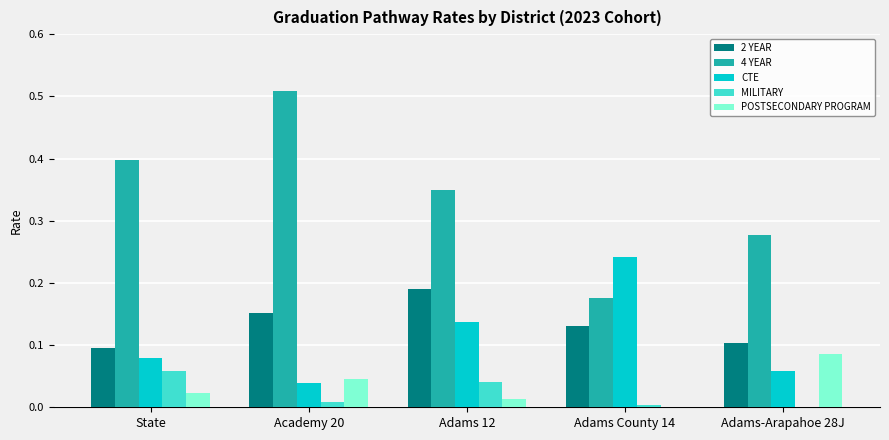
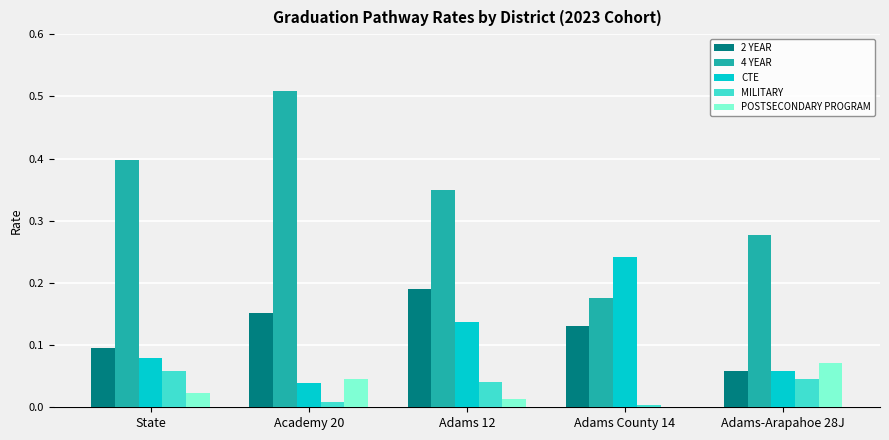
  {
    "2 YEAR": {
      "State": 0.10,
      "Academy 20": 0.15,
      "Adams 12": 0.19,
      "Adams County 14": 0.13,
-     "Adams-Arapahoe 28J": 0.10
+     "Adams-Arapahoe 28J": 0.06
    },
    "MILITARY": {
      "State": 0.06,
      "Academy 20": 0.01,
      "Adams 12": 0.04,
-     "Adams-Arapahoe 28J": 0.00
+     "Adams-Arapahoe 28J": 0.05
    },
    "POSTSECONDARY PROGRAM": {
      "State": 0.02,
      "Academy 20": 0.05,
      "Adams 12": 0.01,
      "Adams County 14": 0.00,
-     "Adams-Arapahoe 28J": 0.09
+     "Adams-Arapahoe 28J": 0.07
    }
  }
